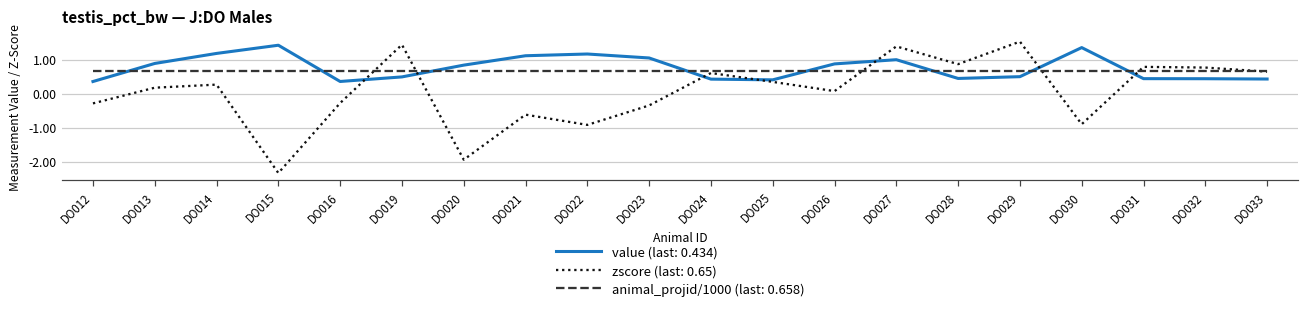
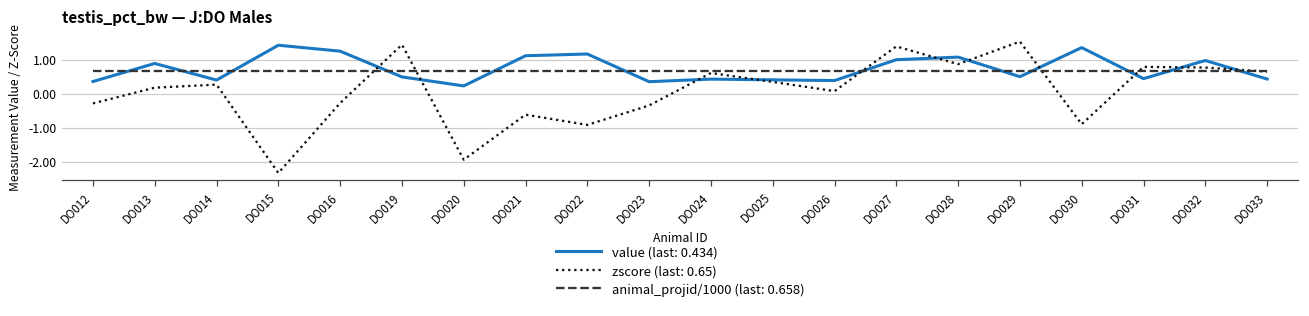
  {
    "value (last: 0.434)": {
      "DO012": 0.4,
      "DO013": 0.9,
-     "DO014": 1.2,
+     "DO014": 0.4,
      "DO015": 1.4,
-     "DO016": 0.4,
+     "DO016": 1.3,
      "DO019": 0.5,
-     "DO020": 0.8,
+     "DO020": 0.2,
      "DO021": 1.1,
      "DO022": 1.2,
-     "DO023": 1.1,
+     "DO023": 0.4,
      "DO024": 0.4,
-     "DO026": 0.9,
+     "DO026": 0.4,
      "DO027": 1.0,
-     "DO028": 0.5,
+     "DO028": 1.1,
      "DO029": 0.5,
      "DO030": 1.4,
      "DO031": 0.4,
-     "DO032": 0.4,
+     "DO032": 1.0,
      "DO033": 0.4
    }
  }
